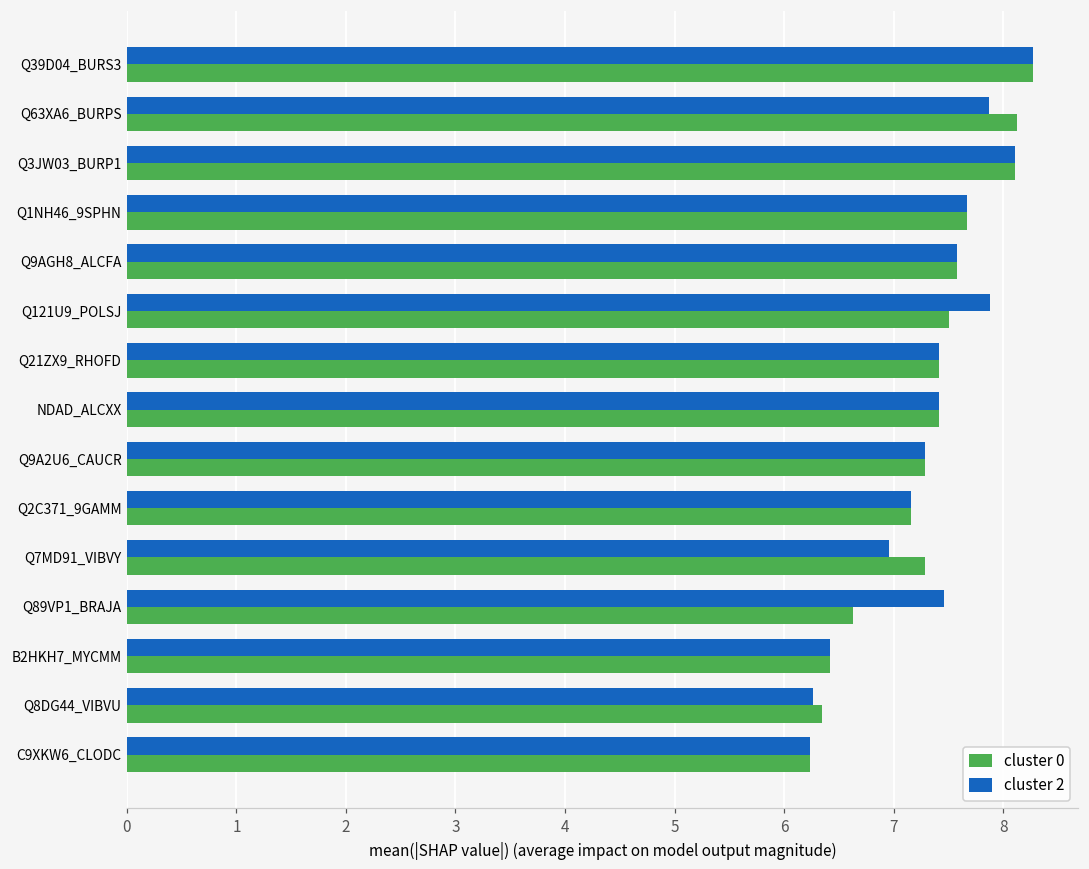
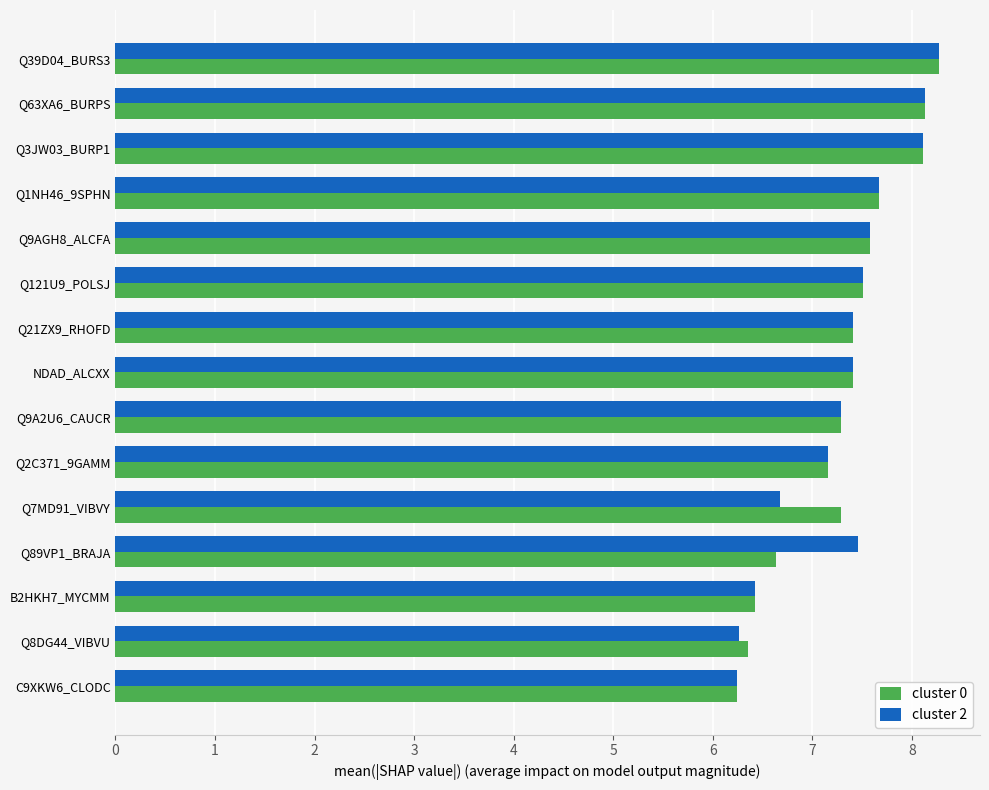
  {
    "cluster 0": {
      "Q39D04_BURS3": 8.3,
      "Q63XA6_BURPS": 8.1,
      "Q3JW03_BURP1": 8.1,
      "Q1NH46_9SPHN": 7.7,
      "Q9AGH8_ALCFA": 7.6,
      "Q121U9_POLSJ": 7.5,
      "Q21ZX9_RHOFD": 7.4,
      "NDAD_ALCXX": 7.4,
      "Q9A2U6_CAUCR": 7.3,
      "Q2C371_9GAMM": 7.2,
      "Q7MD91_VIBVY": 7.3,
      "Q89VP1_BRAJA": 6.6,
      "B2HKH7_MYCMM": 6.4,
      "Q8DG44_VIBVU": 6.4,
      "C9XKW6_CLODC": 6.2
    },
    "cluster 2": {
      "Q39D04_BURS3": 8.3,
-     "Q63XA6_BURPS": 7.9,
+     "Q63XA6_BURPS": 8.1,
      "Q3JW03_BURP1": 8.1,
      "Q1NH46_9SPHN": 7.7,
      "Q9AGH8_ALCFA": 7.6,
-     "Q121U9_POLSJ": 7.9,
+     "Q121U9_POLSJ": 7.5,
      "Q21ZX9_RHOFD": 7.4,
      "NDAD_ALCXX": 7.4,
      "Q9A2U6_CAUCR": 7.3,
      "Q2C371_9GAMM": 7.2,
-     "Q7MD91_VIBVY": 7.0,
+     "Q7MD91_VIBVY": 6.7,
      "Q89VP1_BRAJA": 7.5,
      "B2HKH7_MYCMM": 6.4,
      "Q8DG44_VIBVU": 6.3,
      "C9XKW6_CLODC": 6.2
    }
  }
